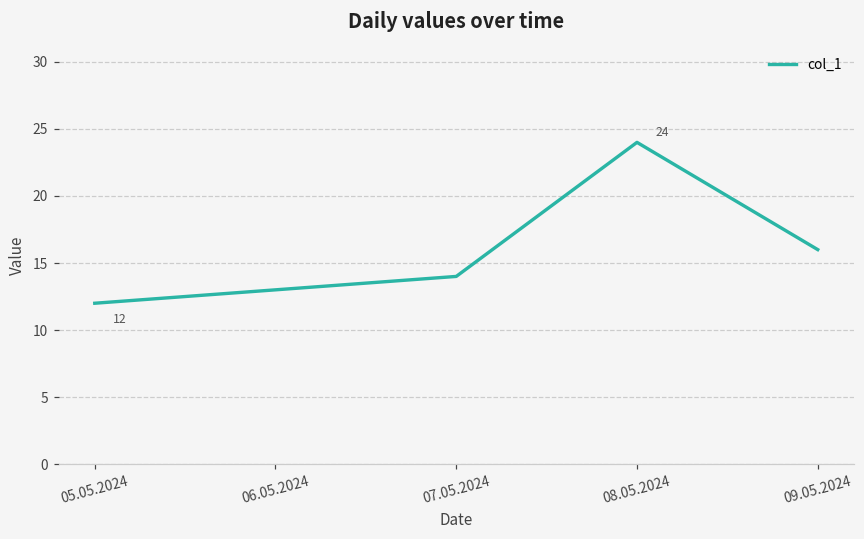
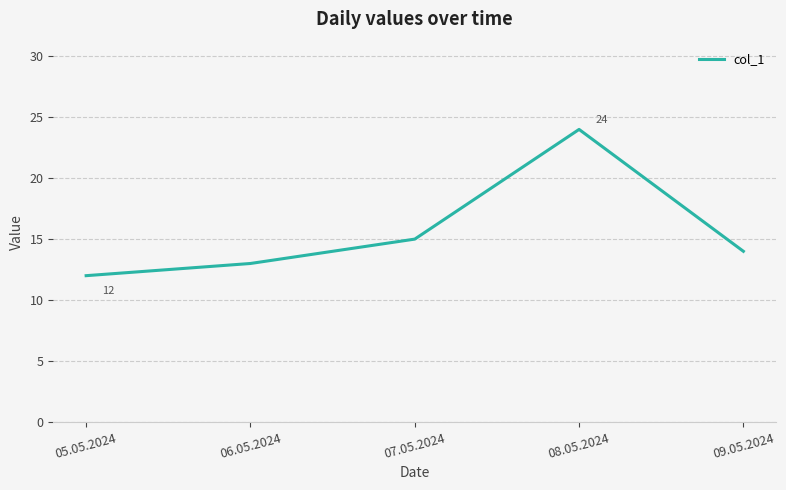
  {
    "06.05.2024": 13,
-   "07.05.2024": 14,
-   "09.05.2024": 16
+   "07.05.2024": 15,
+   "09.05.2024": 14
  }
